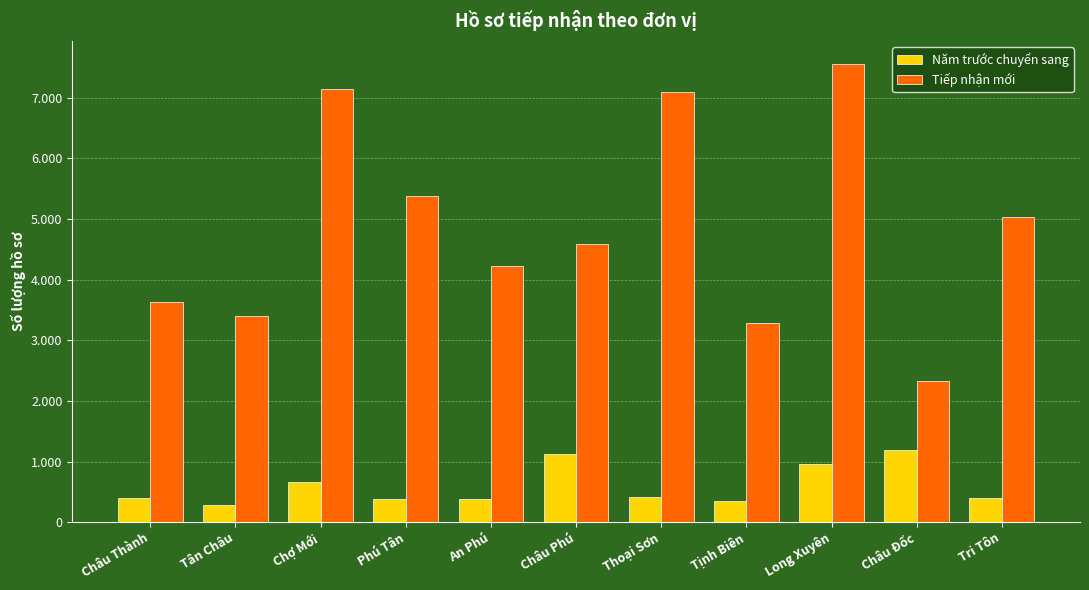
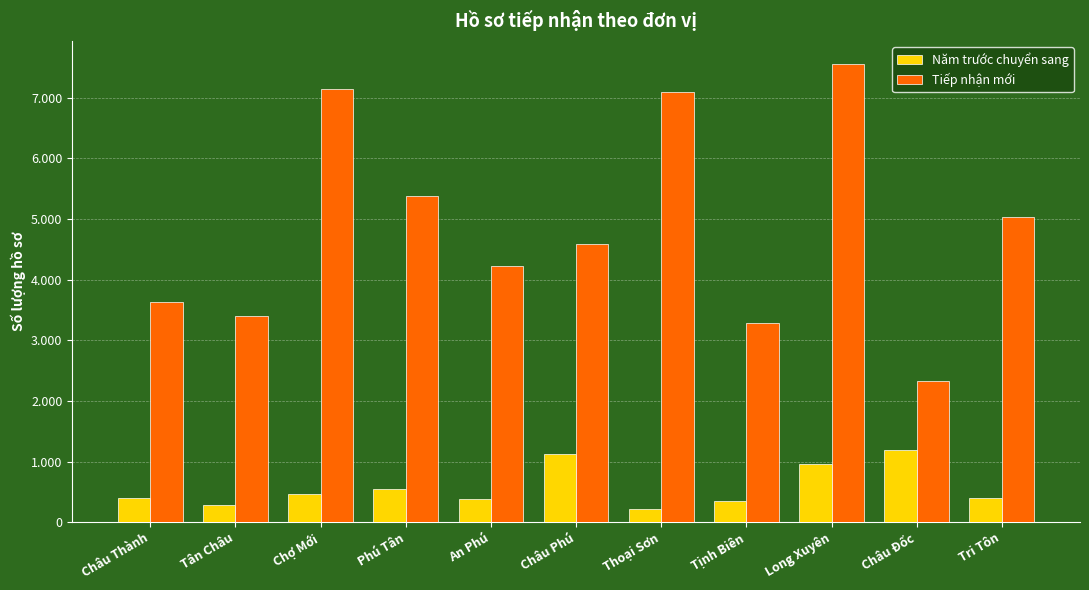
  {
    "Năm trước chuyển sang": {
      "Châu Thành": 0.4,
      "Tân Châu": 0.3,
-     "Chợ Mới": 0.7,
-     "Phú Tân": 0.4,
+     "Chợ Mới": 0.5,
+     "Phú Tân": 0.5,
      "An Phú": 0.4,
      "Châu Phú": 1.1,
-     "Thoại Sơn": 0.4,
+     "Thoại Sơn": 0.2,
      "Tịnh Biên": 0.4,
      "Long Xuyên": 1.0,
      "Châu Đốc": 1.2,
      "Tri Tôn": 0.4
    },
    "Tiếp nhận mới": {
      "Châu Thành": 3.6,
      "Tân Châu": 3.4,
      "Chợ Mới": 7.1,
      "Phú Tân": 5.4,
      "An Phú": 4.2,
      "Châu Phú": 4.6,
      "Thoại Sơn": 7.1,
      "Tịnh Biên": 3.3,
      "Long Xuyên": 7.6,
      "Châu Đốc": 2.3,
      "Tri Tôn": 5.0
    }
  }
